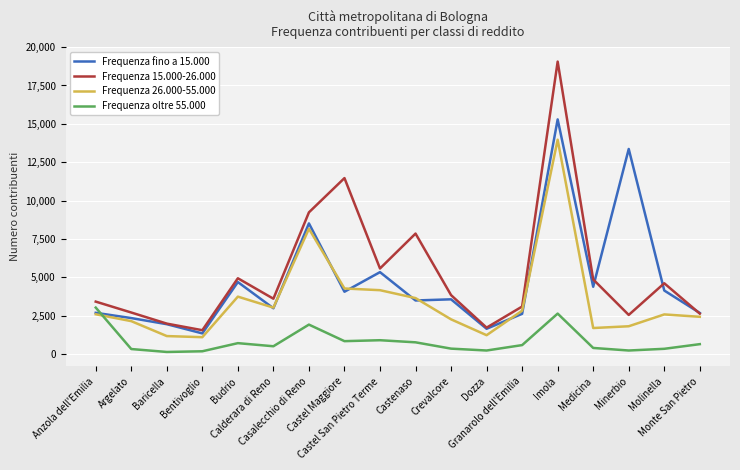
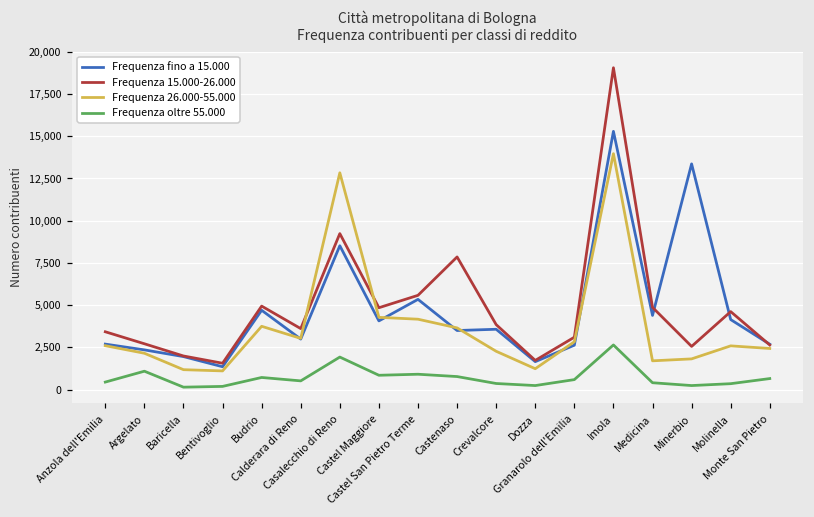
  {
    "Frequenza fino a 15.000": {
      "Argelato": "2,400",
      "Bentivoglio": "1,400",
      "Budrio": "4,700",
      "Casalecchio di Reno": "8,500",
      "Castel Maggiore": "4,100",
      "Castel San Pietro Terme": "5,300",
      "Crevalcore": "3,600",
      "Granarolo dell'Emilia": "2,600",
      "Imola": "15,300",
      "Medicina": "4,400",
      "Minerbio": "13,400",
      "Molinella": "4,100"
    },
    "Frequenza 15.000-26.000": {
      "Anzola dell'Emilia": "3,400",
      "Argelato": "2,700",
      "Bentivoglio": "1,600",
      "Budrio": "4,900",
      "Calderara di Reno": "3,600",
      "Casalecchio di Reno": "9,200",
-     "Castel Maggiore": "11,500",
+     "Castel Maggiore": "4,900",
      "Castel San Pietro Terme": "5,600",
      "Castenaso": "7,900",
      "Crevalcore": "3,800",
      "Granarolo dell'Emilia": "3,100",
      "Imola": "19,100",
      "Medicina": "4,900",
      "Minerbio": "2,600",
      "Molinella": "4,600"
    },
    "Frequenza 26.000-55.000": {
      "Argelato": "2,200",
      "Baricella": "1,200",
      "Bentivoglio": "1,100",
      "Budrio": "3,800",
-     "Casalecchio di Reno": "8,200",
+     "Casalecchio di Reno": "12,800",
      "Castel Maggiore": "4,300",
      "Castel San Pietro Terme": "4,200",
      "Crevalcore": "2,300",
      "Dozza": "1,200",
      "Granarolo dell'Emilia": "2,800",
      "Imola": "14,000",
      "Medicina": "1,700",
      "Minerbio": "1,800",
      "Molinella": "2,600",
      "Monte San Pietro": "2,400"
    },
    "Frequenza oltre 55.000": {
-     "Anzola dell'Emilia": "3,000",
-     "Argelato": "300",
+     "Anzola dell'Emilia": "400",
+     "Argelato": "1,100",
      "Baricella": "100",
      "Bentivoglio": "200",
      "Budrio": "700",
      "Calderara di Reno": "500",
      "Casalecchio di Reno": "1,900",
      "Castel Maggiore": "900",
      "Castel San Pietro Terme": "900",
      "Castenaso": "800",
      "Crevalcore": "400",
      "Dozza": "200",
      "Granarolo dell'Emilia": "600",
      "Imola": "2,600",
      "Medicina": "400",
      "Minerbio": "200",
      "Molinella": "400",
      "Monte San Pietro": "700"
    }
  }
